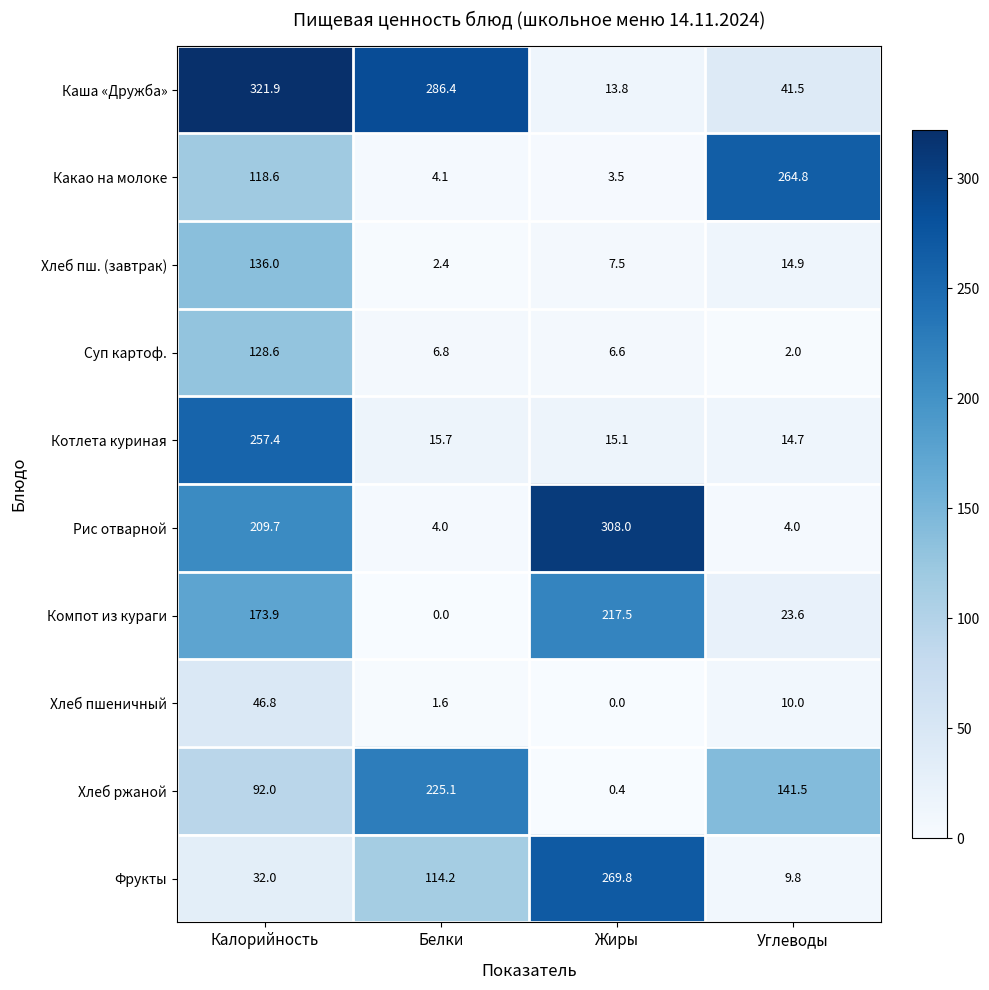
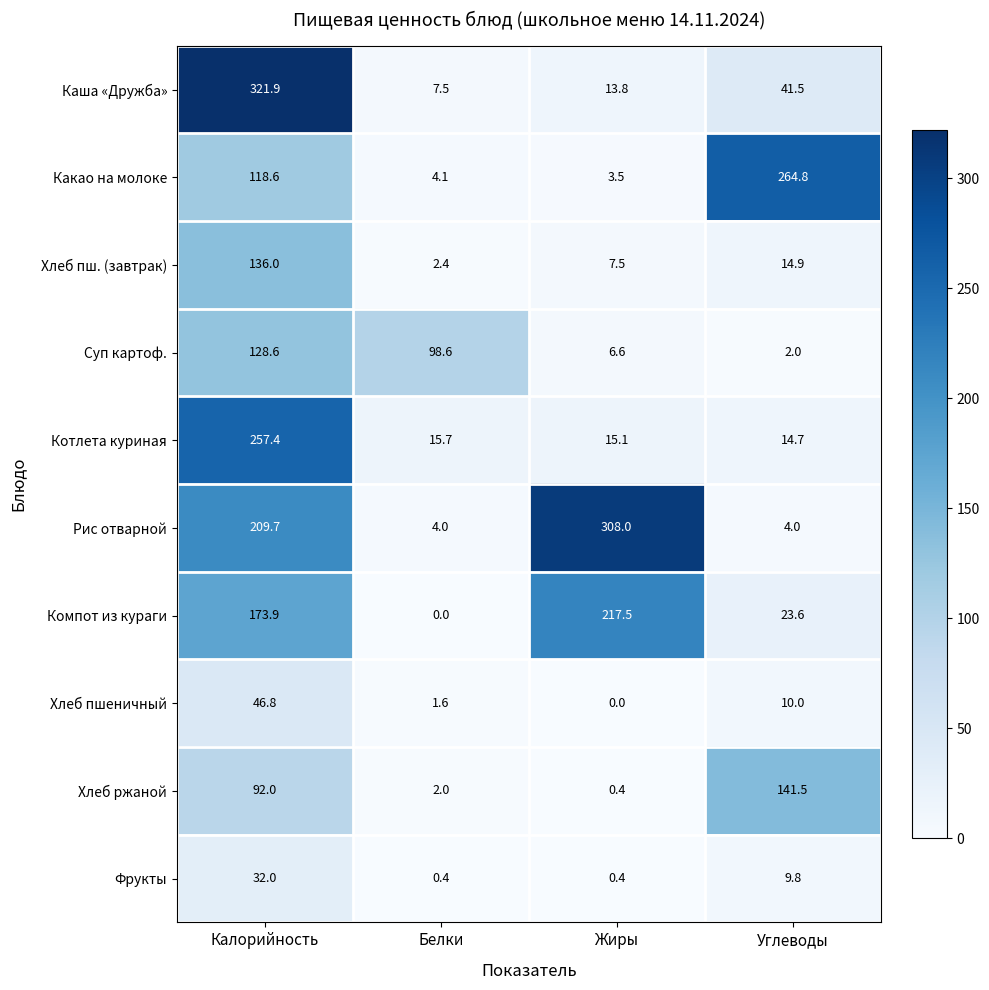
  {
    "Каша «Дружба»": {
      "Калорийность": 321.9,
-     "Белки": 286.4,
+     "Белки": 7.5,
      "Жиры": 13.8,
      "Углеводы": 41.5
    },
    "Какао на молоке": {
      "Калорийность": 118.6,
      "Белки": 4.1,
      "Жиры": 3.5,
      "Углеводы": 264.8
    },
    "Хлеб пш. (завтрак)": {
      "Калорийность": 136.0,
      "Белки": 2.4,
      "Жиры": 7.5,
      "Углеводы": 14.9
    },
    "Суп картоф.": {
      "Калорийность": 128.6,
-     "Белки": 6.8,
+     "Белки": 98.6,
      "Жиры": 6.6,
      "Углеводы": 2.0
    },
    "Котлета куриная": {
      "Калорийность": 257.4,
      "Белки": 15.7,
      "Жиры": 15.1,
      "Углеводы": 14.7
    },
    "Рис отварной": {
      "Калорийность": 209.7,
      "Белки": 4.0,
      "Жиры": 308.0,
      "Углеводы": 4.0
    },
    "Компот из кураги": {
      "Калорийность": 173.9,
      "Белки": 0.0,
      "Жиры": 217.5,
      "Углеводы": 23.6
    },
    "Хлеб пшеничный": {
      "Калорийность": 46.8,
      "Белки": 1.6,
      "Жиры": 0.0,
      "Углеводы": 10.0
    },
    "Хлеб ржаной": {
      "Калорийность": 92.0,
-     "Белки": 225.1,
+     "Белки": 2.0,
      "Жиры": 0.4,
      "Углеводы": 141.5
    },
    "Фрукты": {
      "Калорийность": 32.0,
-     "Белки": 114.2,
-     "Жиры": 269.8,
+     "Белки": 0.4,
+     "Жиры": 0.4,
      "Углеводы": 9.8
    }
  }
